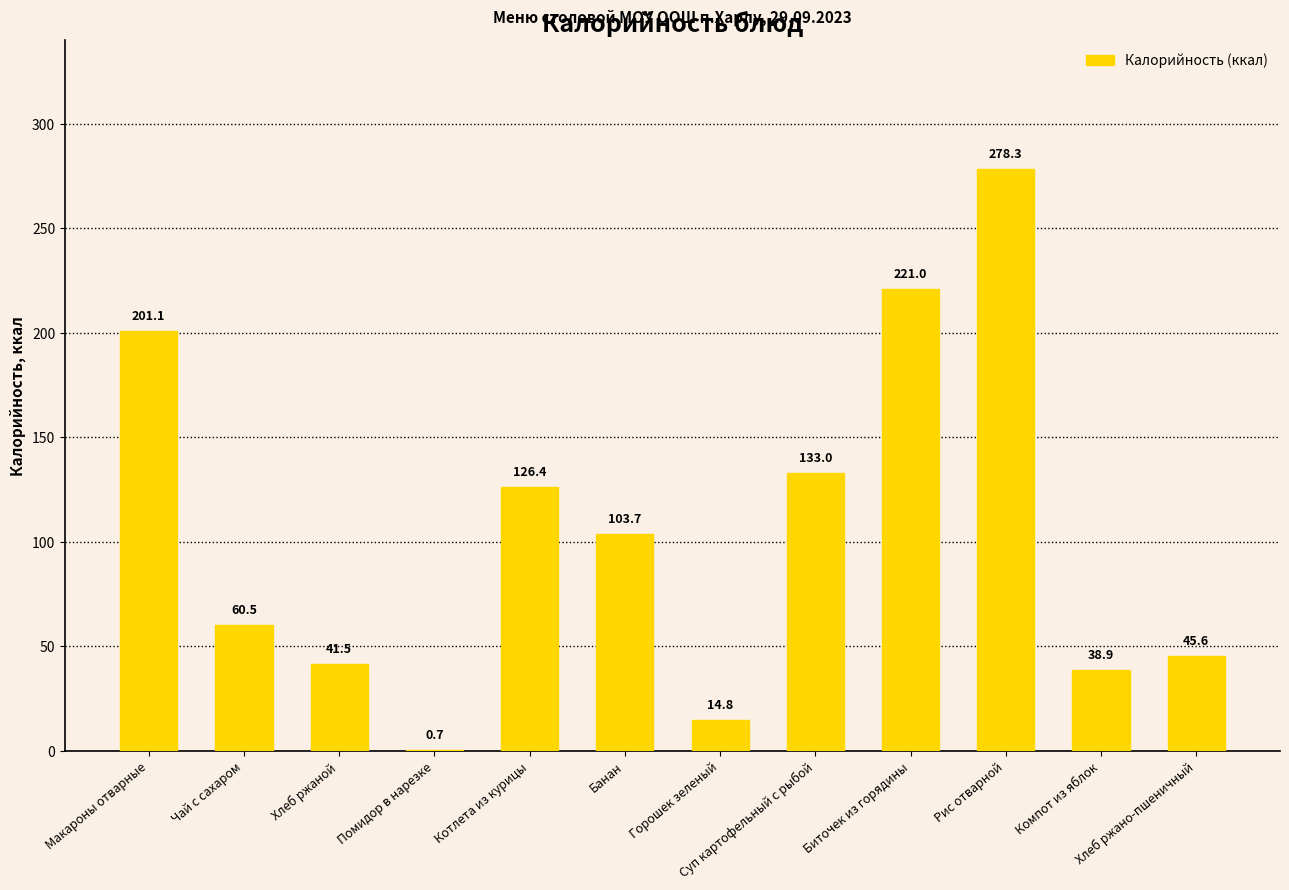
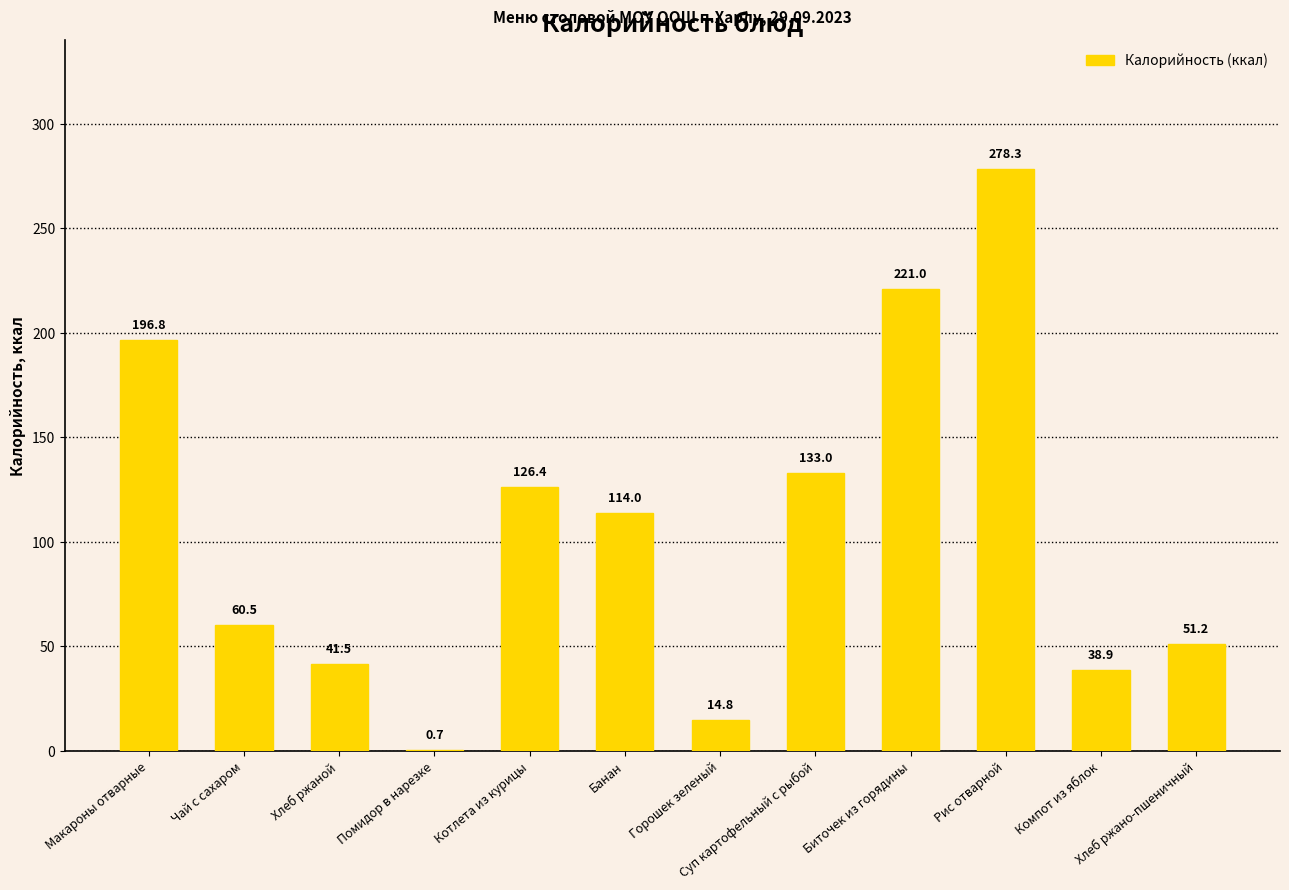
  {
-   "Макароны отварные": 201.1,
+   "Макароны отварные": 196.8,
    "Чай с сахаром": 60.5,
    "Хлеб ржаной": 41.5,
    "Помидор в нарезке": 0.7,
    "Котлета из курицы": 126.4,
-   "Банан": 103.7,
+   "Банан": 114.0,
    "Горошек зеленый": 14.8,
    "Суп картофельный с рыбой": 133.0,
    "Биточек из горядины": 221.0,
    "Рис отварной": 278.3,
    "Компот из яблок": 38.9,
-   "Хлеб ржано-пшеничный": 45.6
+   "Хлеб ржано-пшеничный": 51.2
  }
